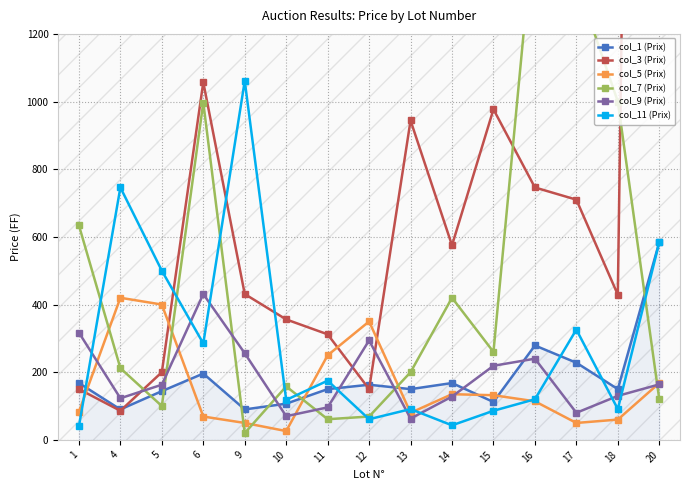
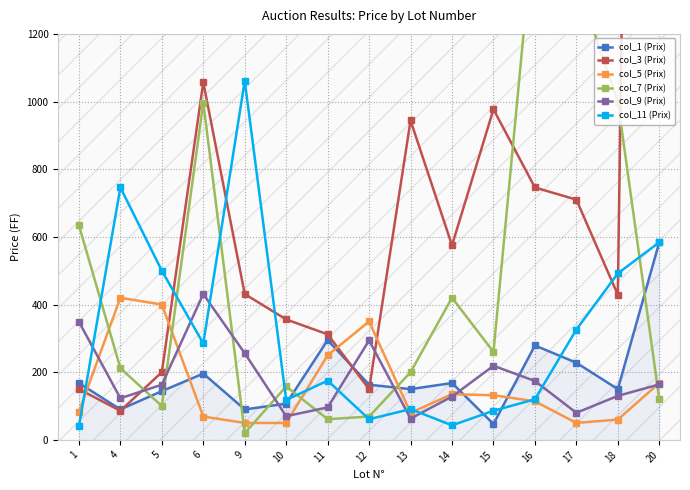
  {
    "col_1 (Prix)": {
      "1": 170,
      "5": 140,
      "6": 200,
      "9": 90,
      "10": 110,
-     "11": 150,
+     "11": 300,
      "12": 160,
      "13": 150,
      "14": 170,
-     "15": 110,
+     "15": 50,
      "16": 280,
      "17": 230,
      "18": 150
    },
    "col_3 (Prix)": {
      "1": 150,
      "5": 200,
      "6": 1060,
      "9": 430,
      "10": 360,
      "11": 310,
      "12": 150,
      "13": 940,
      "14": 580,
      "15": 980,
      "16": 750,
      "17": 710,
      "18": 430
    },
    "col_5 (Prix)": {
      "1": 80,
      "4": 420,
      "5": 400,
      "6": 70,
      "9": 50,
-     "10": 30,
+     "10": 50,
      "11": 250,
      "12": 350,
      "13": 80,
      "15": 130,
      "17": 50,
      "18": 60
    },
    "col_7 (Prix)": {
      "1": 630,
      "4": 210,
      "5": 100,
      "6": 1000,
      "9": 20,
      "10": 160,
      "11": 60,
      "12": 70,
      "13": 200,
      "14": 420,
      "15": 260,
      "20": 120
    },
    "col_9 (Prix)": {
-     "1": 320,
+     "1": 350,
      "4": 120,
      "5": 160,
      "6": 430,
      "9": 260,
      "10": 70,
      "11": 100,
      "12": 290,
      "13": 60,
      "15": 220,
-     "16": 240,
+     "16": 170,
      "17": 80,
      "18": 130
    },
    "col_11 (Prix)": {
      "1": 40,
      "4": 750,
      "5": 500,
      "6": 290,
      "9": 1060,
      "10": 120,
      "11": 180,
      "12": 60,
      "13": 90,
      "14": 40,
      "15": 90,
      "17": 330,
-     "18": 90
+     "18": 490
    }
  }
